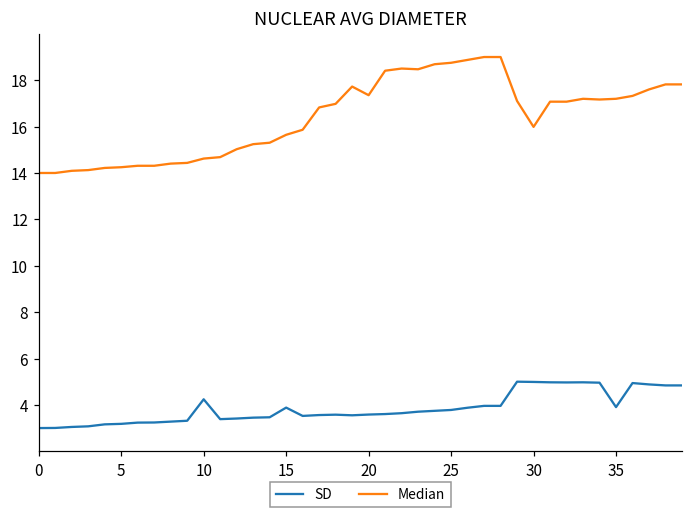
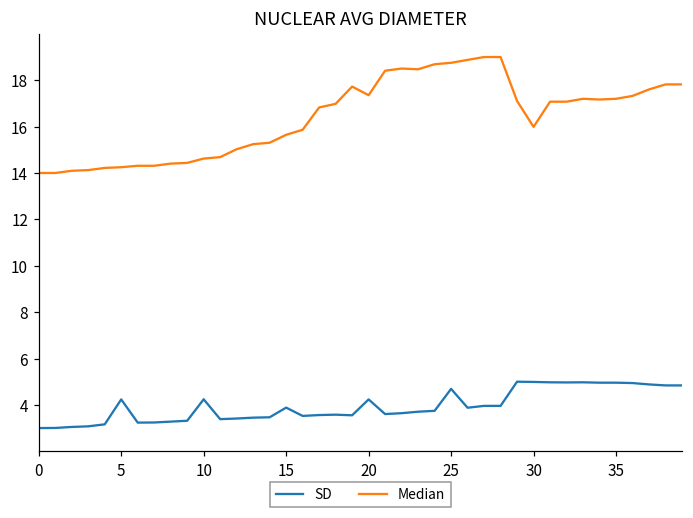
  {
    "SD": {
      "0": 3.0,
-     "5": 3.2,
+     "5": 4.2,
      "10": 4.2,
      "15": 3.9,
-     "20": 3.6,
-     "25": 3.8,
+     "20": 4.2,
+     "25": 4.7,
      "30": 5.0,
-     "35": 3.9
+     "35": 5.0
    },
    "Median": {
      "0": 14.0,
      "5": 14.2,
      "10": 14.6,
      "15": 15.6,
      "20": 17.4,
      "25": 18.8,
      "30": 16.0,
      "35": 17.2
    }
  }
